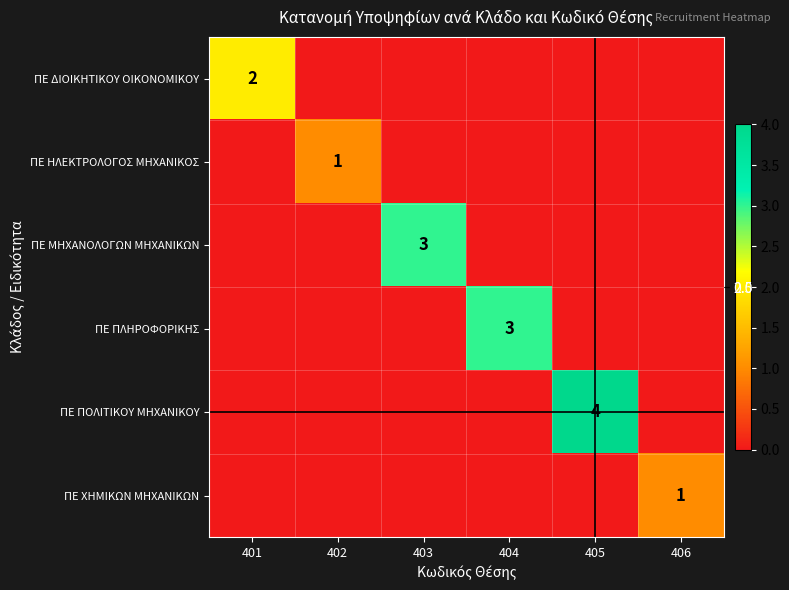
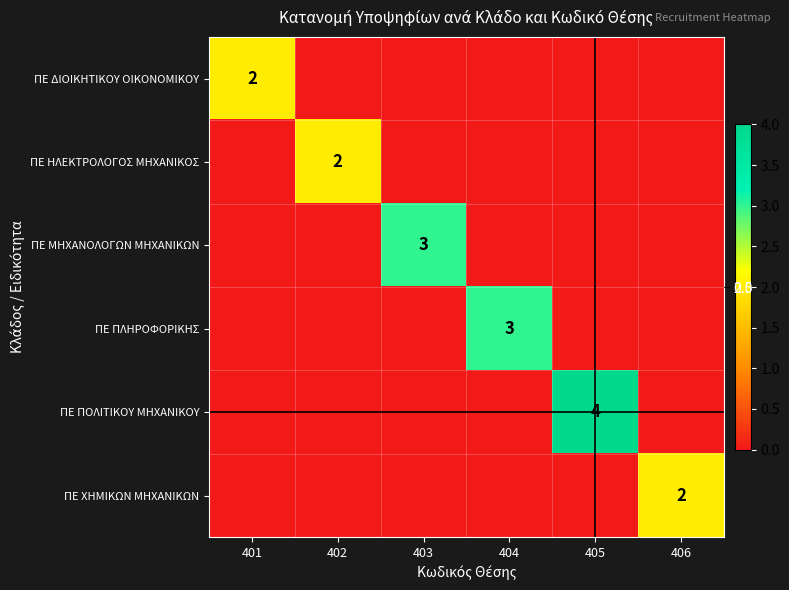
  {
    "ΠΕ ΔΙΟΙΚΗΤΙΚΟΥ ΟΙΚΟΝΟΜΙΚΟΥ": {
      "401": 2
    },
    "ΠΕ ΗΛΕΚΤΡΟΛΟΓΟΣ ΜΗΧΑΝΙΚΟΣ": {
-     "402": 1
+     "402": 2
    },
    "ΠΕ ΜΗΧΑΝΟΛΟΓΩΝ ΜΗΧΑΝΙΚΩΝ": {
      "403": 3
    },
    "ΠΕ ΠΛΗΡΟΦΟΡΙΚΗΣ": {
      "404": 3
    },
    "ΠΕ ΠΟΛΙΤΙΚΟΥ ΜΗΧΑΝΙΚΟΥ": {
      "405": 4
    },
    "ΠΕ ΧΗΜΙΚΩΝ ΜΗΧΑΝΙΚΩΝ": {
-     "406": 1
+     "406": 2
    }
  }
